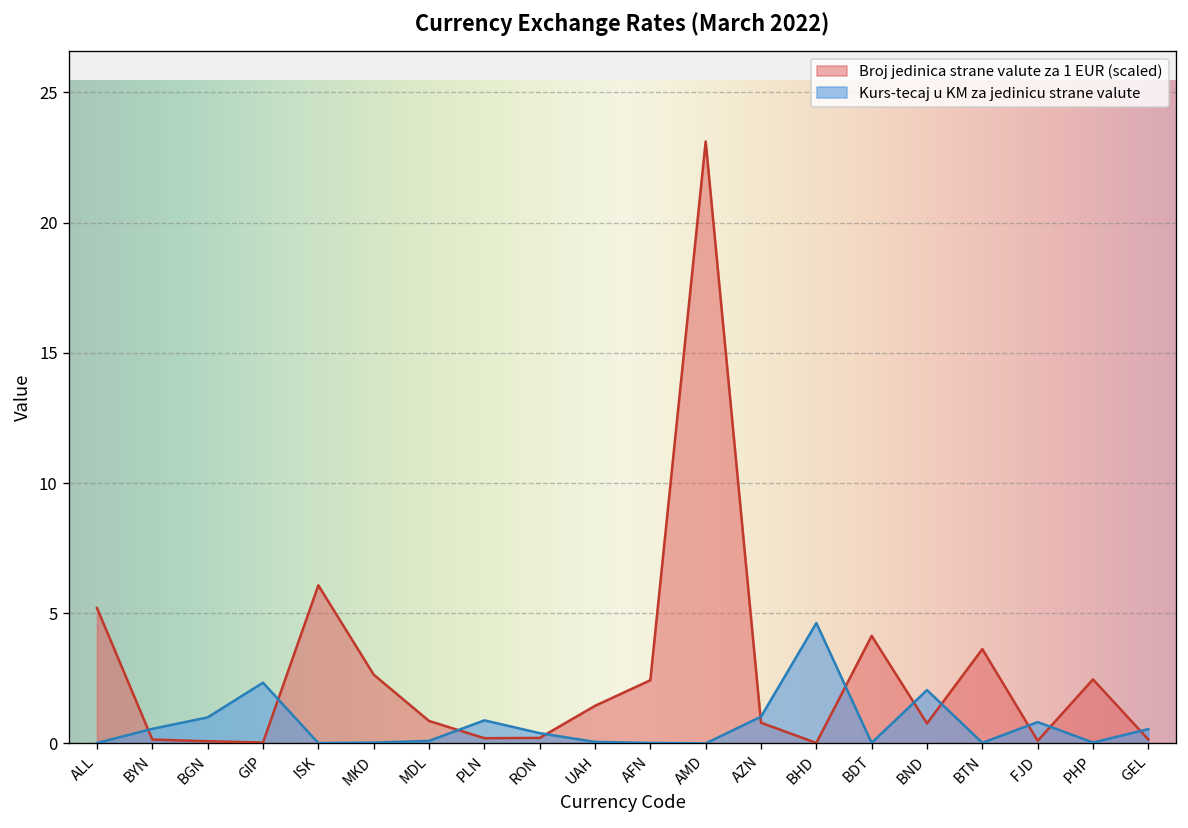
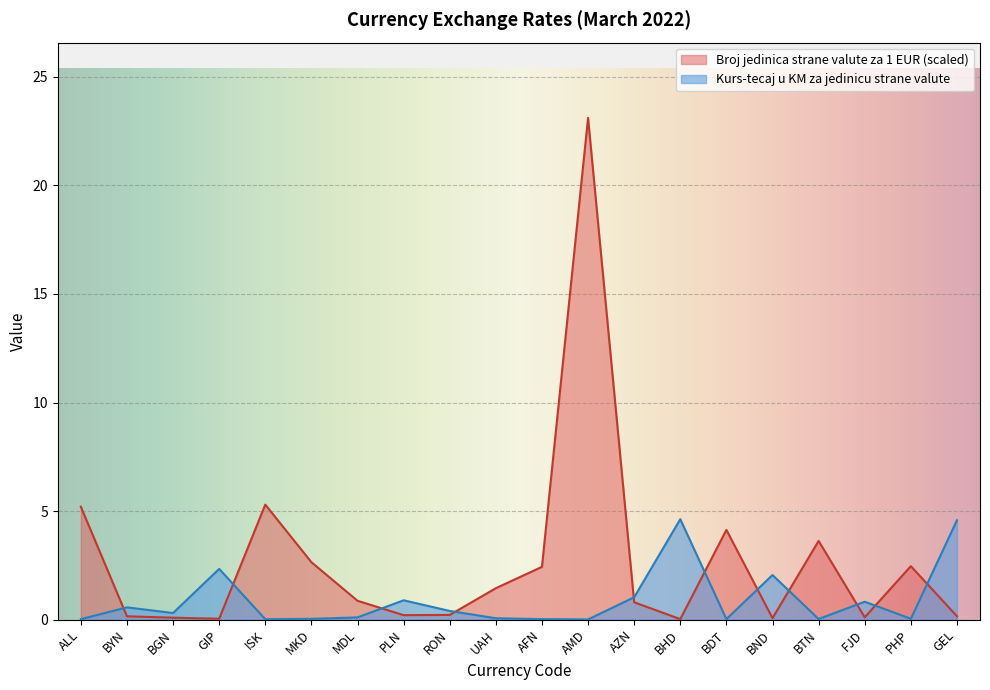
  {
    "Broj jedinica strane valute za 1 EUR (scaled)": {
      "ALL": 5.2,
      "BYN": 0.1,
      "BGN": 0.1,
      "GIP": 0.0,
-     "ISK": 6.1,
+     "ISK": 5.3,
      "MKD": 2.6,
      "MDL": 0.9,
      "PLN": 0.2,
      "RON": 0.2,
      "UAH": 1.4,
      "AFN": 2.4,
      "AMD": 23.1,
      "AZN": 0.8,
      "BHD": 0.0,
      "BDT": 4.1,
-     "BND": 0.8,
+     "BND": 0.1,
      "BTN": 3.6,
      "FJD": 0.1,
      "PHP": 2.5,
      "GEL": 0.2
    },
    "Kurs-tecaj u KM za jedinicu strane valute": {
      "ALL": 0.0,
      "BYN": 0.6,
-     "BGN": 1.0,
+     "BGN": 0.3,
      "GIP": 2.3,
      "ISK": 0.0,
      "MKD": 0.0,
      "MDL": 0.1,
      "PLN": 0.9,
      "RON": 0.4,
      "UAH": 0.1,
      "AFN": 0.0,
      "AMD": 0.0,
      "AZN": 1.0,
      "BHD": 4.6,
      "BDT": 0.0,
      "BND": 2.0,
      "BTN": 0.0,
      "FJD": 0.8,
      "PHP": 0.0,
-     "GEL": 0.6
+     "GEL": 4.6
    }
  }
